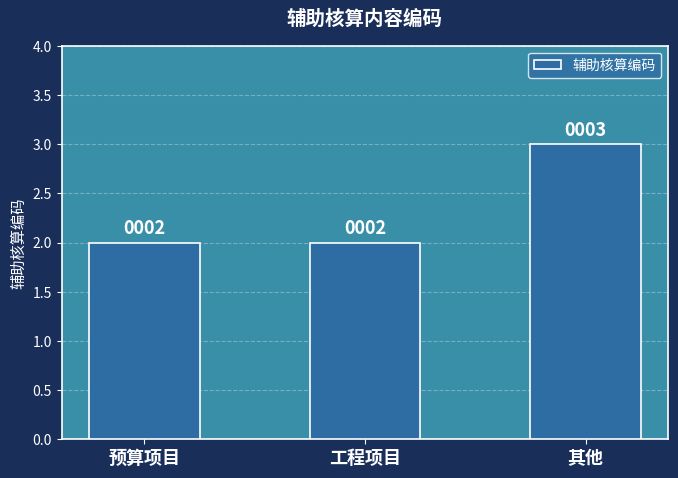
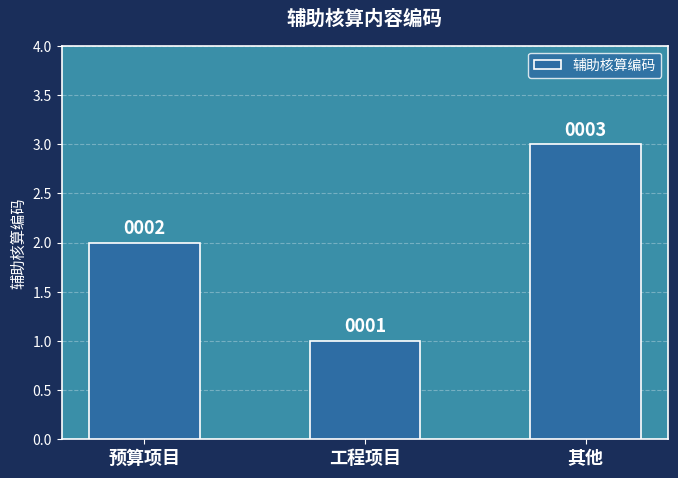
  {
    "预算项目": "0002",
-   "工程项目": "0002",
+   "工程项目": "0001",
    "其他": "0003"
  }
